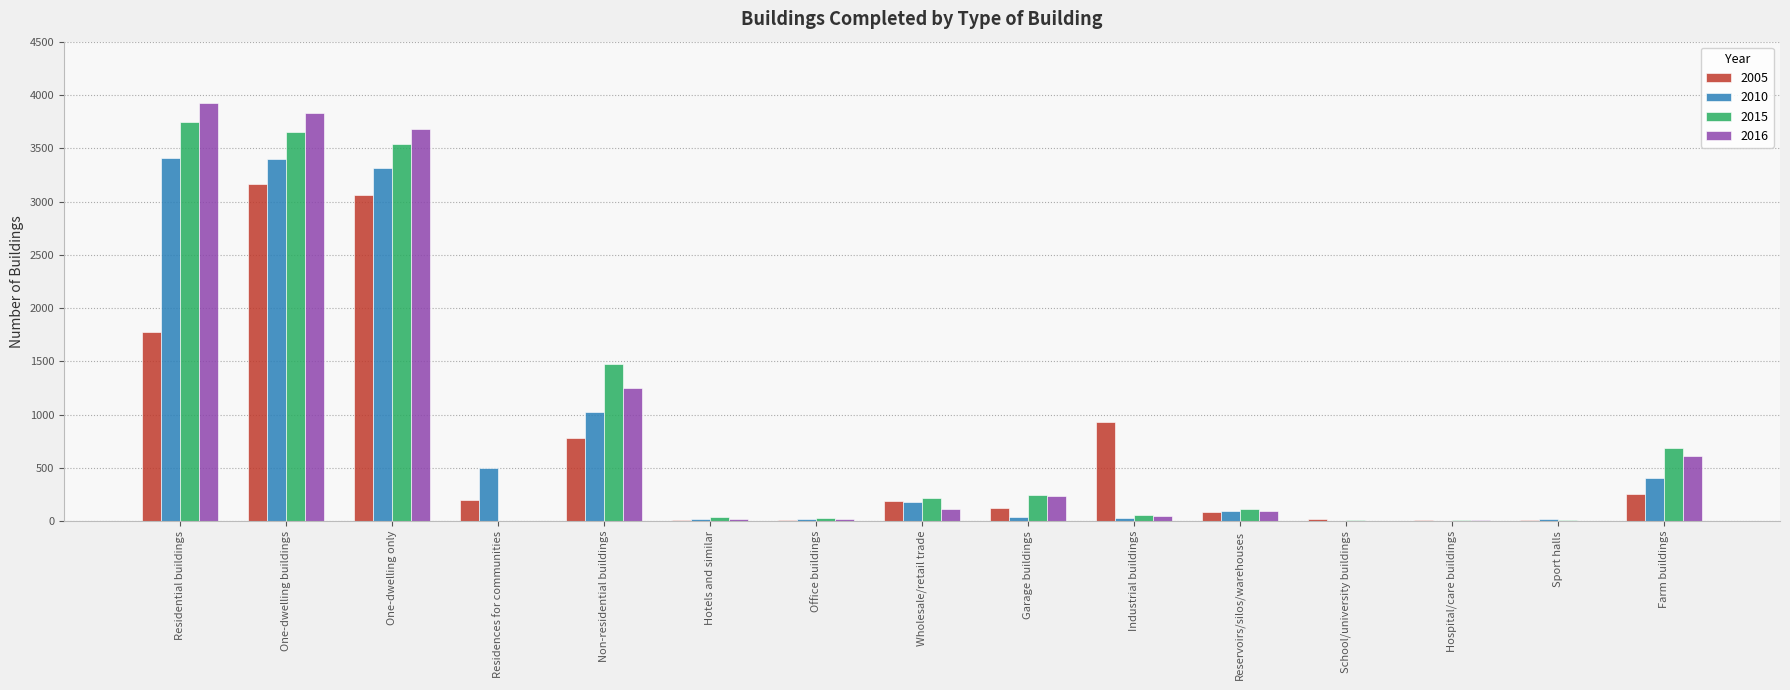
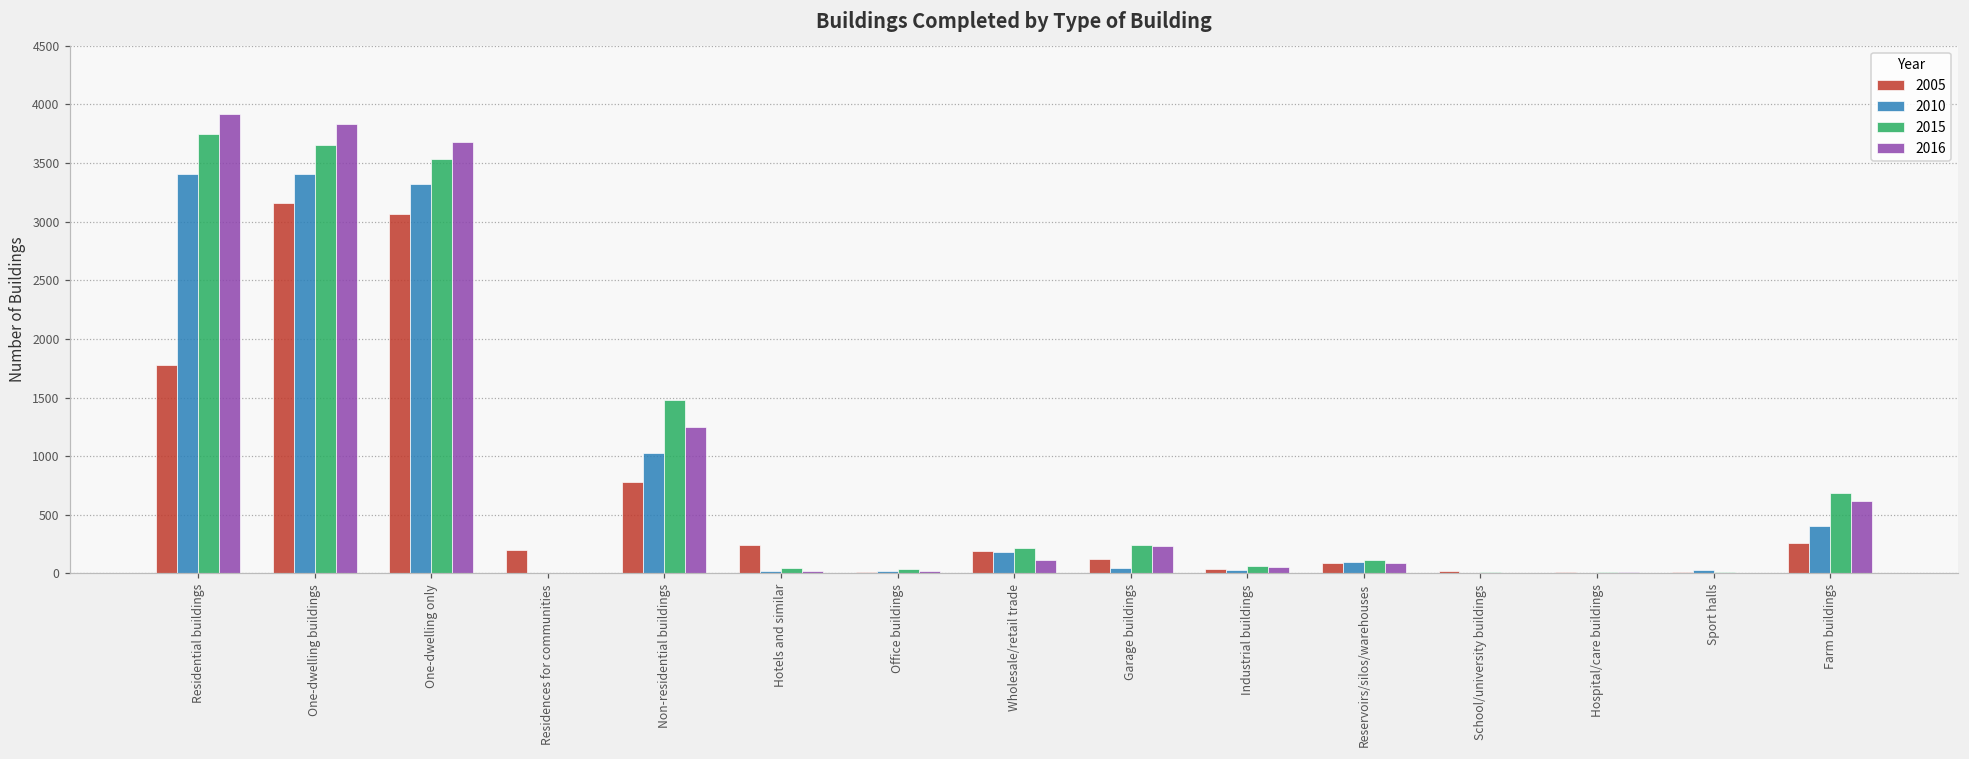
  {
    "2005": {
      "Residential buildings": 1780,
      "One-dwelling buildings": 3160,
      "One-dwelling only": 3060,
      "Residences for communities": 200,
      "Non-residential buildings": 780,
-     "Hotels and similar": 10,
+     "Hotels and similar": 240,
      "Wholesale/retail trade": 190,
      "Garage buildings": 130,
-     "Industrial buildings": 930,
+     "Industrial buildings": 40,
      "Reservoirs/silos/warehouses": 90,
      "Farm buildings": 260
    },
    "2010": {
      "Residential buildings": 3400,
      "One-dwelling buildings": 3400,
      "One-dwelling only": 3320,
-     "Residences for communities": 500,
+     "Residences for communities": 0,
      "Non-residential buildings": 1020,
      "Wholesale/retail trade": 180,
      "Garage buildings": 40,
      "Industrial buildings": 30,
      "Reservoirs/silos/warehouses": 100,
      "Sport halls": 30,
      "Farm buildings": 400
    },
    "2015": {
      "Residential buildings": 3750,
      "One-dwelling buildings": 3650,
      "One-dwelling only": 3540,
      "Non-residential buildings": 1480,
      "Hotels and similar": 40,
      "Office buildings": 40,
      "Wholesale/retail trade": 220,
      "Garage buildings": 240,
      "Industrial buildings": 60,
      "Reservoirs/silos/warehouses": 110,
      "Farm buildings": 690
    },
    "2016": {
      "Residential buildings": 3920,
      "One-dwelling buildings": 3830,
      "One-dwelling only": 3680,
      "Non-residential buildings": 1250,
      "Wholesale/retail trade": 120,
      "Garage buildings": 230,
      "Industrial buildings": 50,
      "Reservoirs/silos/warehouses": 90,
      "Farm buildings": 620
    }
  }
